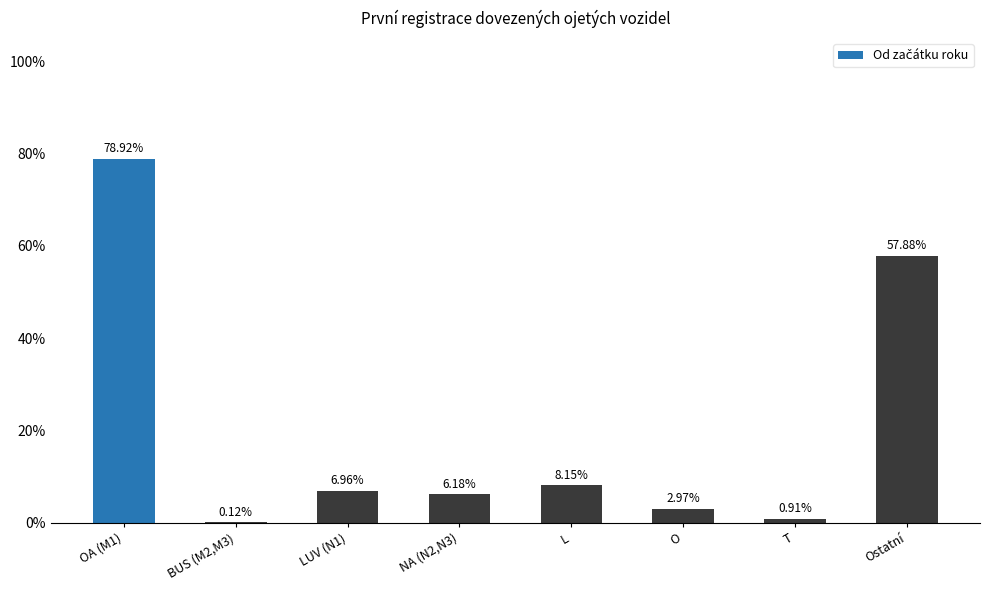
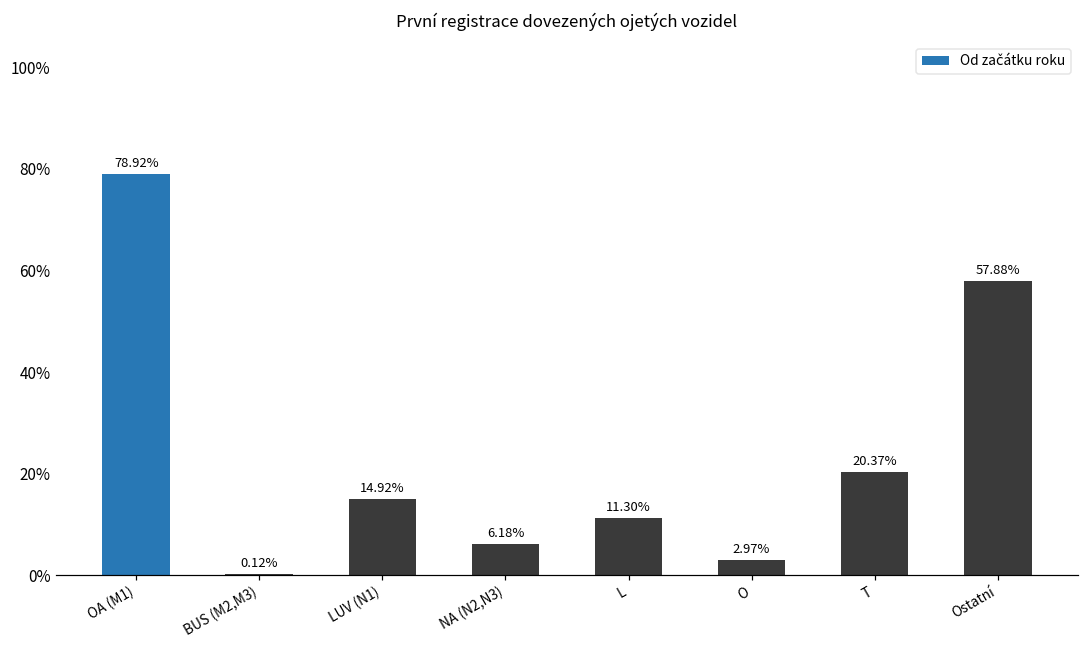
  {
    "OA (M1)": "78.92%",
    "BUS (M2,M3)": "0.12%",
-   "LUV (N1)": "6.96%",
+   "LUV (N1)": "14.92%",
    "NA (N2,N3)": "6.18%",
-   "L": "8.15%",
+   "L": "11.30%",
    "O": "2.97%",
-   "T": "0.91%",
+   "T": "20.37%",
    "Ostatní": "57.88%"
  }
